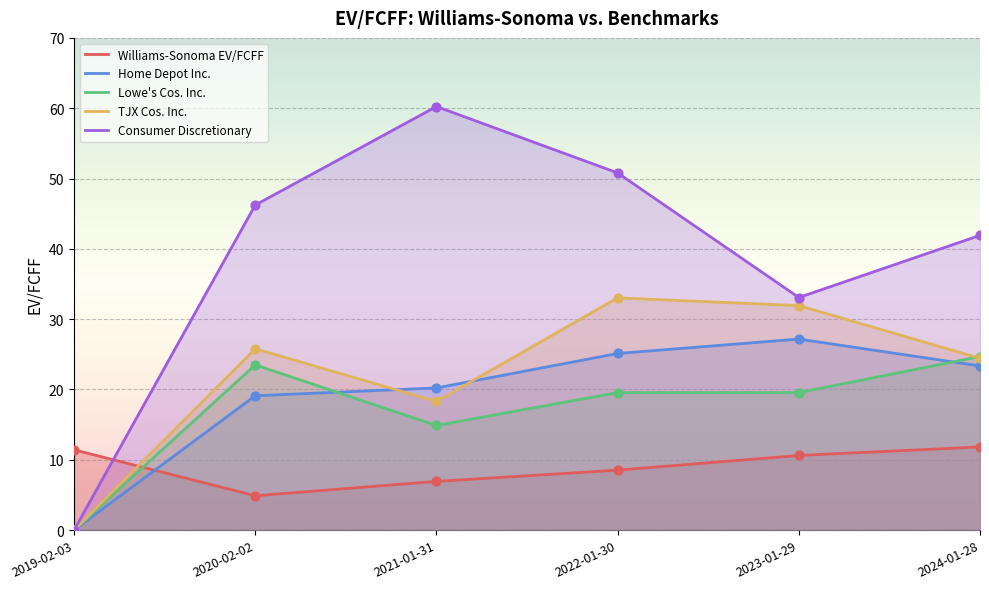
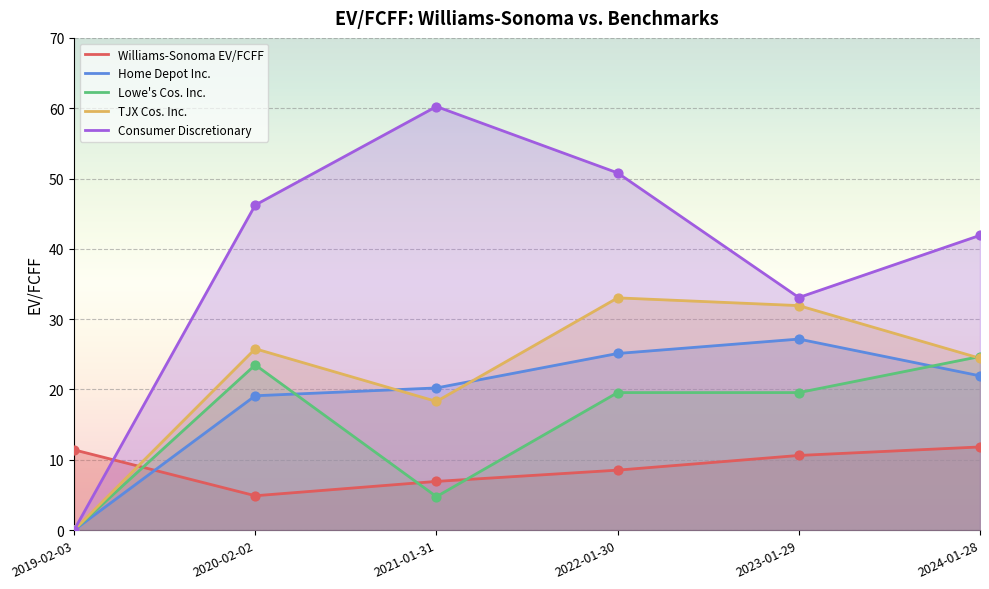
  {
    "Williams-Sonoma EV/FCFF": {
      "2019-02-03": 11,
      "2020-02-02": 5,
      "2021-01-31": 7,
      "2022-01-30": 9,
      "2023-01-29": 11,
      "2024-01-28": 12
    },
    "Home Depot Inc.": {
      "2020-02-02": 19,
      "2021-01-31": 20,
      "2022-01-30": 25,
      "2023-01-29": 27,
-     "2024-01-28": 23
+     "2024-01-28": 22
    },
    "Lowe's Cos. Inc.": {
      "2020-02-02": 24,
-     "2021-01-31": 15,
+     "2021-01-31": 5,
      "2022-01-30": 20,
      "2023-01-29": 20
    },
    "TJX Cos. Inc.": {
      "2020-02-02": 26,
      "2021-01-31": 18,
      "2022-01-30": 33,
      "2023-01-29": 32
    },
    "Consumer Discretionary": {
      "2020-02-02": 46,
      "2021-01-31": 60,
      "2022-01-30": 51,
      "2023-01-29": 33,
      "2024-01-28": 42
    }
  }
